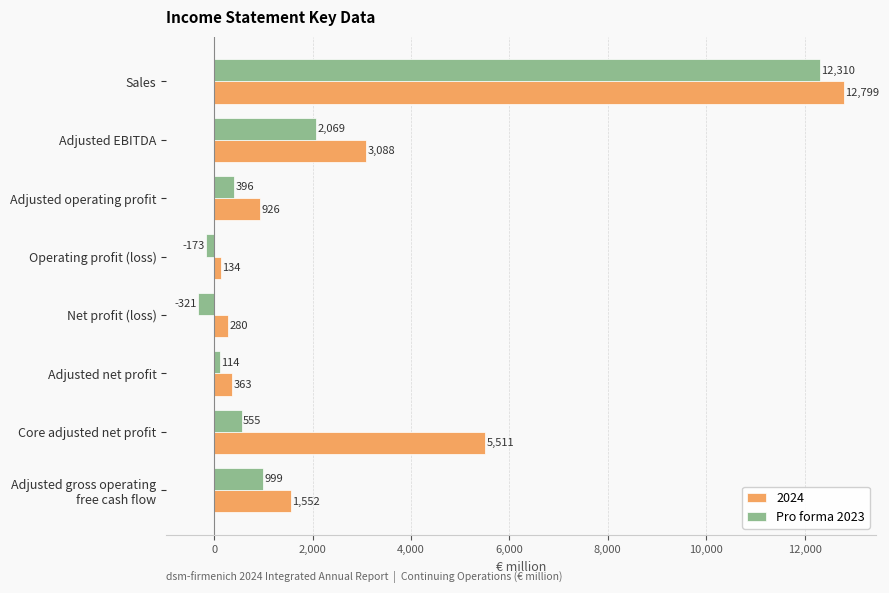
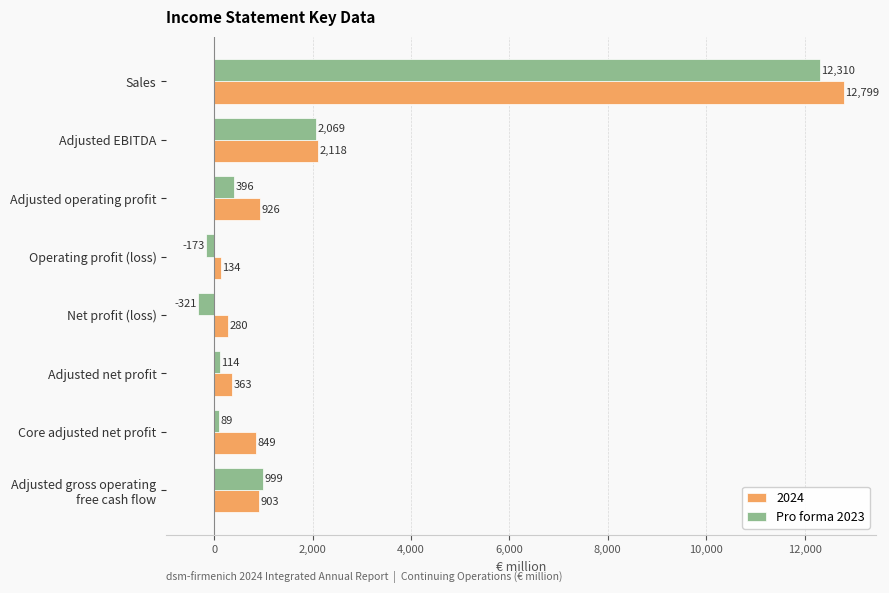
  {
    "2024": {
      "Sales": "12,799",
-     "Adjusted EBITDA": "3,088",
+     "Adjusted EBITDA": "2,118",
      "Adjusted operating profit": "926",
      "Operating profit (loss)": "134",
      "Net profit (loss)": "280",
      "Adjusted net profit": "363",
-     "Core adjusted net profit": "5,511",
-     "Adjusted gross operating free cash flow": "1,552"
+     "Core adjusted net profit": "849",
+     "Adjusted gross operating free cash flow": "903"
    },
    "Pro forma 2023": {
      "Sales": "12,310",
      "Adjusted EBITDA": "2,069",
      "Adjusted operating profit": "396",
      "Operating profit (loss)": "-173",
      "Net profit (loss)": "-321",
      "Adjusted net profit": "114",
-     "Core adjusted net profit": "555",
+     "Core adjusted net profit": "89",
      "Adjusted gross operating free cash flow": "999"
    }
  }
